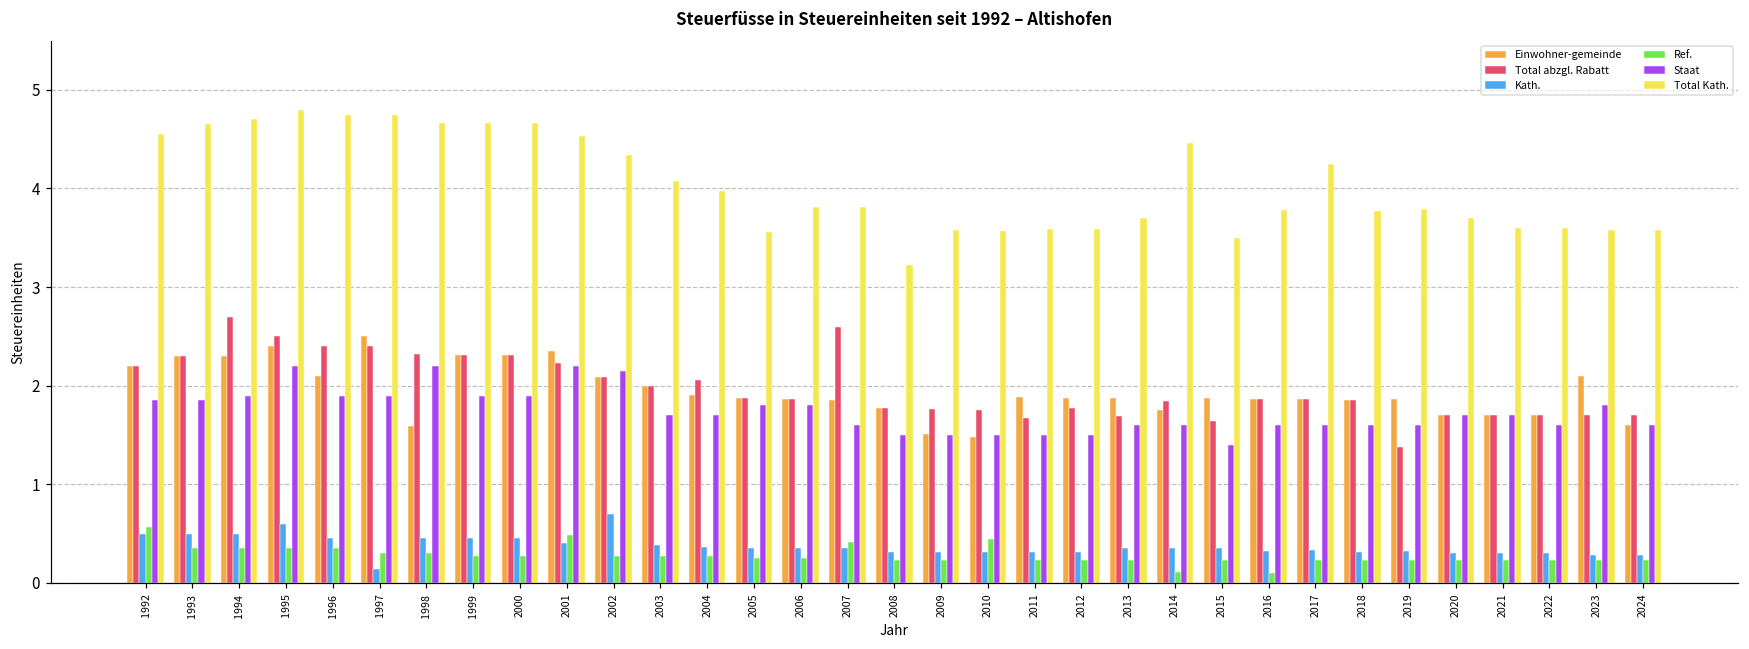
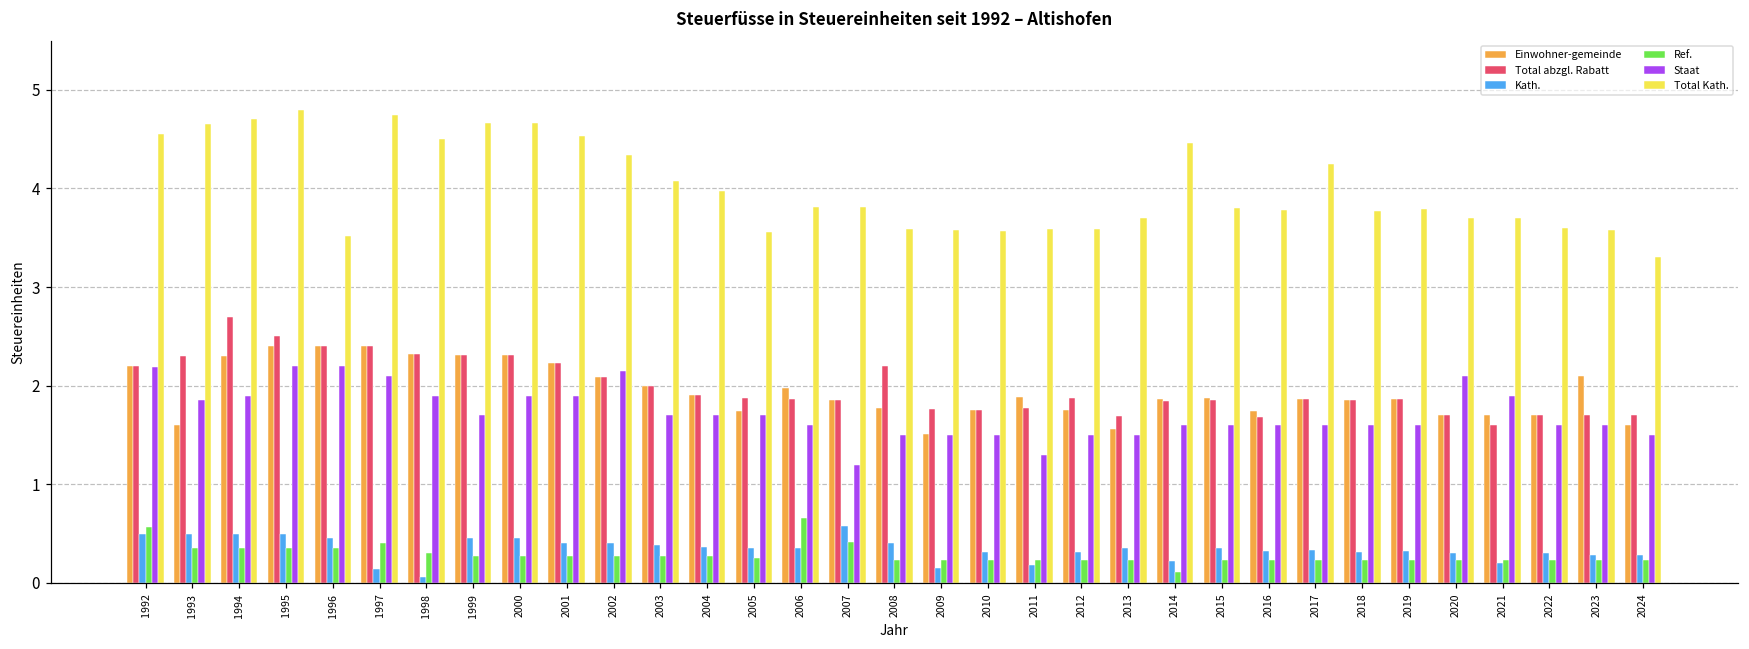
  {
    "Einwohner-gemeinde": {
      "1992": 2.2,
-     "1993": 2.3,
+     "1993": 1.6,
      "1994": 2.3,
      "1995": 2.4,
-     "1996": 2.1,
-     "1997": 2.5,
-     "1998": 1.6,
+     "1996": 2.4,
+     "1997": 2.4,
+     "1998": 2.3,
      "1999": 2.3,
      "2000": 2.3,
-     "2001": 2.3,
+     "2001": 2.2,
      "2002": 2.1,
      "2003": 2.0,
      "2004": 1.9,
-     "2005": 1.9,
-     "2006": 1.9,
+     "2005": 1.7,
+     "2006": 2.0,
      "2007": 1.9,
      "2008": 1.8,
      "2009": 1.5,
-     "2010": 1.5,
+     "2010": 1.8,
      "2011": 1.9,
-     "2012": 1.9,
-     "2013": 1.9,
-     "2014": 1.8,
+     "2012": 1.8,
+     "2013": 1.6,
+     "2014": 1.9,
      "2015": 1.9,
-     "2016": 1.9,
+     "2016": 1.7,
      "2017": 1.9,
      "2018": 1.9,
      "2019": 1.9,
      "2020": 1.7,
      "2021": 1.7,
      "2022": 1.7,
      "2023": 2.1,
      "2024": 1.6
    },
    "Total abzgl. Rabatt": {
      "1992": 2.2,
      "1993": 2.3,
      "1994": 2.7,
      "1995": 2.5,
      "1996": 2.4,
      "1997": 2.4,
      "1998": 2.3,
      "1999": 2.3,
      "2000": 2.3,
      "2001": 2.2,
      "2002": 2.1,
      "2003": 2.0,
-     "2004": 2.1,
+     "2004": 1.9,
      "2005": 1.9,
      "2006": 1.9,
-     "2007": 2.6,
-     "2008": 1.8,
+     "2007": 1.9,
+     "2008": 2.2,
      "2009": 1.8,
      "2010": 1.8,
-     "2011": 1.7,
-     "2012": 1.8,
+     "2011": 1.8,
+     "2012": 1.9,
      "2013": 1.7,
      "2014": 1.8,
-     "2015": 1.6,
-     "2016": 1.9,
+     "2015": 1.9,
+     "2016": 1.7,
      "2017": 1.9,
      "2018": 1.9,
-     "2019": 1.4,
+     "2019": 1.9,
      "2020": 1.7,
-     "2021": 1.7,
+     "2021": 1.6,
      "2022": 1.7,
      "2023": 1.7,
      "2024": 1.7
    },
    "Kath.": {
      "1992": 0.5,
      "1993": 0.5,
      "1994": 0.5,
-     "1995": 0.6,
+     "1995": 0.5,
      "1996": 0.5,
      "1997": 0.1,
-     "1998": 0.5,
+     "1998": 0.1,
      "1999": 0.5,
      "2000": 0.5,
      "2001": 0.4,
-     "2002": 0.7,
+     "2002": 0.4,
      "2003": 0.4,
      "2004": 0.4,
      "2005": 0.4,
      "2006": 0.4,
-     "2007": 0.4,
-     "2008": 0.3,
-     "2009": 0.3,
+     "2007": 0.6,
+     "2008": 0.4,
+     "2009": 0.2,
      "2010": 0.3,
-     "2011": 0.3,
+     "2011": 0.2,
      "2012": 0.3,
      "2013": 0.4,
-     "2014": 0.4,
+     "2014": 0.2,
      "2015": 0.4,
      "2016": 0.3,
      "2017": 0.3,
      "2018": 0.3,
      "2019": 0.3,
      "2020": 0.3,
-     "2021": 0.3,
+     "2021": 0.2,
      "2022": 0.3,
      "2023": 0.3,
      "2024": 0.3
    },
    "Ref.": {
      "1992": 0.6,
      "1993": 0.4,
      "1994": 0.4,
      "1995": 0.4,
      "1996": 0.4,
-     "1997": 0.3,
+     "1997": 0.4,
      "1998": 0.3,
      "1999": 0.3,
      "2000": 0.3,
-     "2001": 0.5,
+     "2001": 0.3,
      "2002": 0.3,
      "2003": 0.3,
      "2004": 0.3,
      "2005": 0.3,
-     "2006": 0.3,
+     "2006": 0.7,
      "2007": 0.4,
      "2008": 0.2,
      "2009": 0.2,
-     "2010": 0.4,
+     "2010": 0.2,
      "2011": 0.2,
      "2012": 0.2,
      "2013": 0.2,
      "2014": 0.1,
      "2015": 0.2,
-     "2016": 0.1,
+     "2016": 0.2,
      "2017": 0.2,
      "2018": 0.2,
      "2019": 0.2,
      "2020": 0.2,
      "2021": 0.2,
      "2022": 0.2,
      "2023": 0.2,
      "2024": 0.2
    },
    "Staat": {
-     "1992": 1.9,
+     "1992": 2.2,
      "1993": 1.9,
      "1994": 1.9,
      "1995": 2.2,
-     "1996": 1.9,
-     "1997": 1.9,
-     "1998": 2.2,
-     "1999": 1.9,
+     "1996": 2.2,
+     "1997": 2.1,
+     "1998": 1.9,
+     "1999": 1.7,
      "2000": 1.9,
-     "2001": 2.2,
+     "2001": 1.9,
      "2002": 2.2,
      "2003": 1.7,
      "2004": 1.7,
-     "2005": 1.8,
-     "2006": 1.8,
-     "2007": 1.6,
+     "2005": 1.7,
+     "2006": 1.6,
+     "2007": 1.2,
      "2008": 1.5,
      "2009": 1.5,
      "2010": 1.5,
-     "2011": 1.5,
+     "2011": 1.3,
      "2012": 1.5,
-     "2013": 1.6,
+     "2013": 1.5,
      "2014": 1.6,
-     "2015": 1.4,
+     "2015": 1.6,
      "2016": 1.6,
      "2017": 1.6,
      "2018": 1.6,
      "2019": 1.6,
-     "2020": 1.7,
-     "2021": 1.7,
+     "2020": 2.1,
+     "2021": 1.9,
      "2022": 1.6,
-     "2023": 1.8,
-     "2024": 1.6
+     "2023": 1.6,
+     "2024": 1.5
    },
    "Total Kath.": {
      "1992": 4.6,
      "1993": 4.7,
      "1994": 4.7,
      "1995": 4.8,
-     "1996": 4.8,
+     "1996": 3.5,
      "1997": 4.8,
-     "1998": 4.7,
+     "1998": 4.5,
      "1999": 4.7,
      "2000": 4.7,
      "2001": 4.5,
      "2002": 4.3,
      "2003": 4.1,
      "2004": 4.0,
      "2005": 3.6,
      "2006": 3.8,
      "2007": 3.8,
-     "2008": 3.2,
+     "2008": 3.6,
      "2009": 3.6,
      "2010": 3.6,
      "2011": 3.6,
      "2012": 3.6,
      "2013": 3.7,
      "2014": 4.5,
-     "2015": 3.5,
+     "2015": 3.8,
      "2016": 3.8,
      "2017": 4.2,
      "2018": 3.8,
      "2019": 3.8,
      "2020": 3.7,
-     "2021": 3.6,
+     "2021": 3.7,
      "2022": 3.6,
      "2023": 3.6,
-     "2024": 3.6
+     "2024": 3.3
    }
  }
